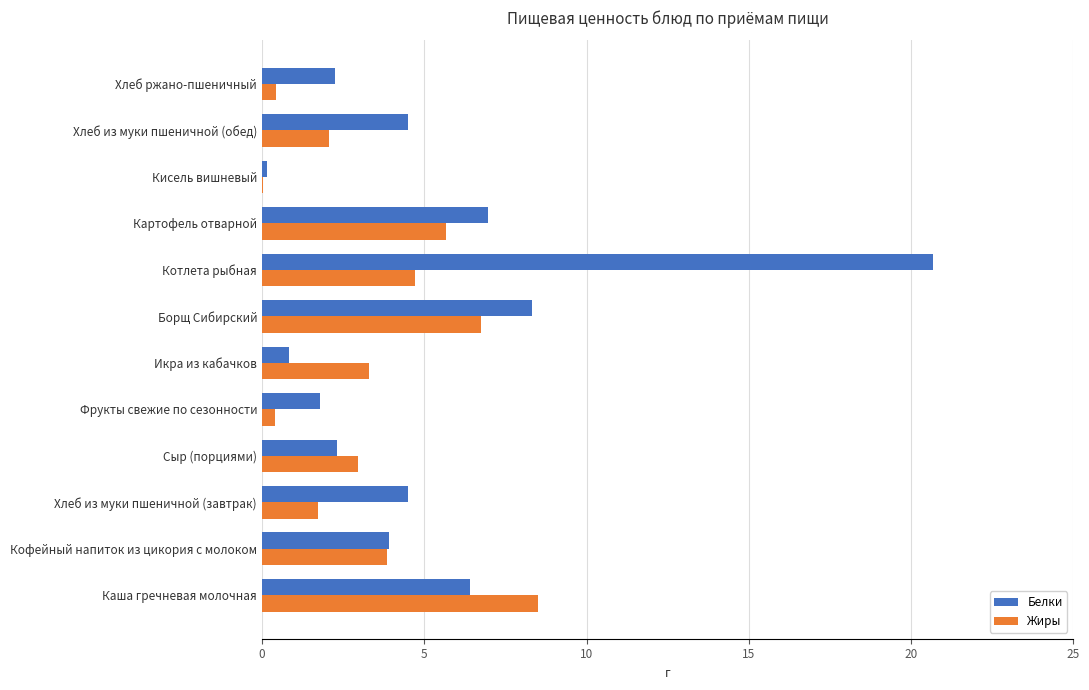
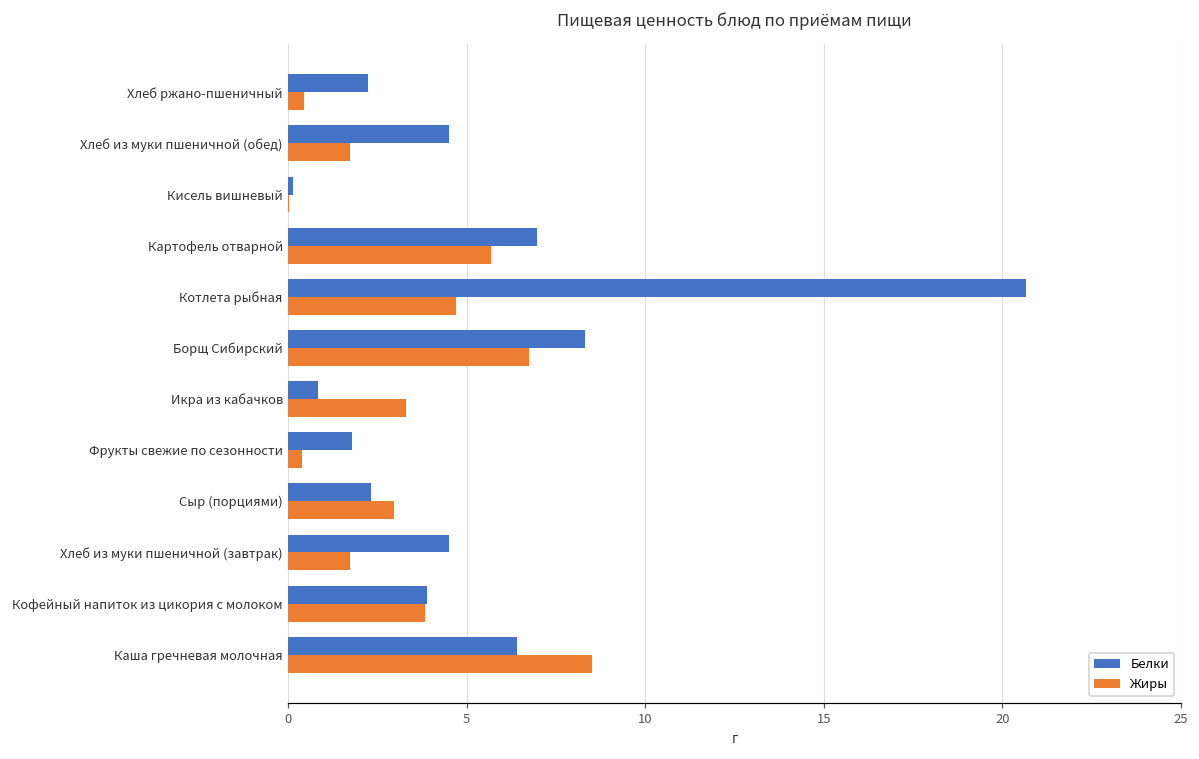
  {
    "Белки": {
      "Хлеб ржано-пшеничный": 2.2,
      "Хлеб из муки пшеничной (обед)": 4.5,
      "Кисель вишневый": 0.1,
      "Картофель отварной": 7.0,
      "Котлета рыбная": 20.7,
      "Борщ Сибирский": 8.3,
      "Икра из кабачков": 0.8,
      "Фрукты свежие по сезонности": 1.8,
      "Сыр (порциями)": 2.3,
      "Хлеб из муки пшеничной (завтрак)": 4.5,
      "Кофейный напиток из цикория с молоком": 3.9,
      "Каша гречневая молочная": 6.4
    },
    "Жиры": {
      "Хлеб ржано-пшеничный": 0.4,
-     "Хлеб из муки пшеничной (обед)": 2.1,
+     "Хлеб из муки пшеничной (обед)": 1.7,
      "Картофель отварной": 5.7,
      "Котлета рыбная": 4.7,
      "Борщ Сибирский": 6.8,
      "Икра из кабачков": 3.3,
      "Фрукты свежие по сезонности": 0.4,
      "Сыр (порциями)": 3.0,
      "Хлеб из муки пшеничной (завтрак)": 1.7,
      "Кофейный напиток из цикория с молоком": 3.8,
      "Каша гречневая молочная": 8.5
    }
  }
